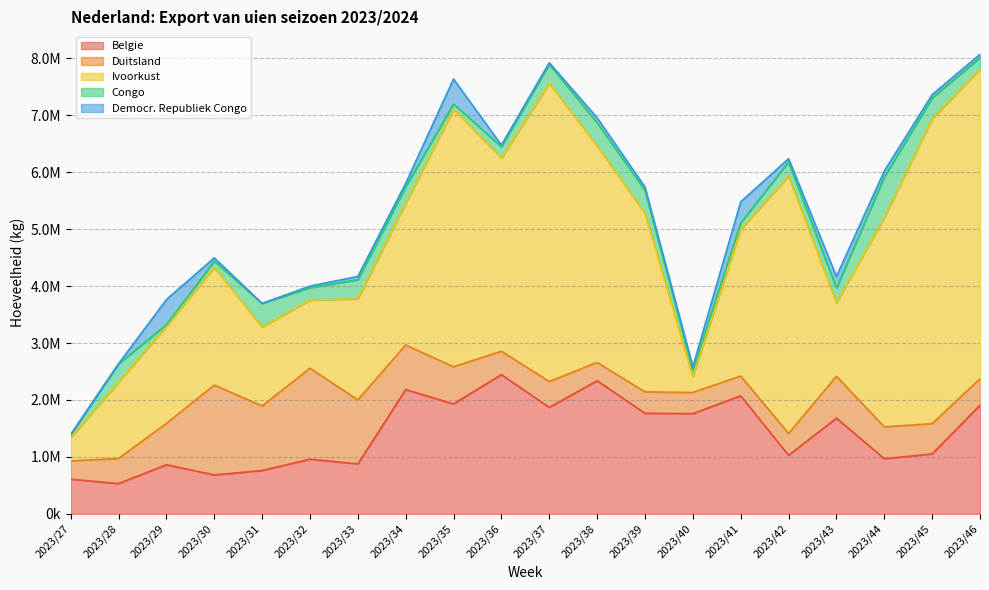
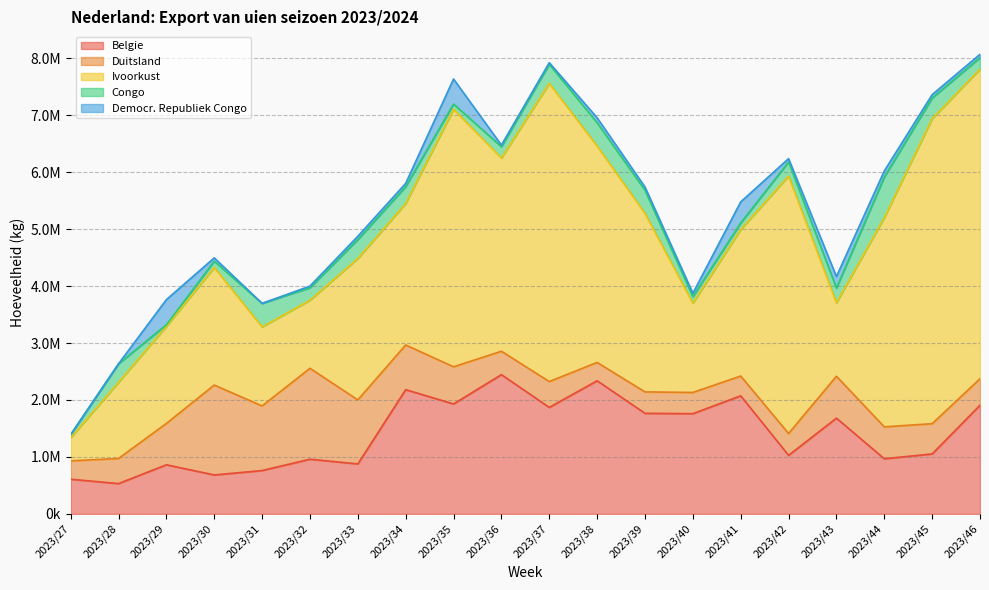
  {
    "Ivoorkust": {
      "2023/27": 400000,
      "2023/28": 1300000,
      "2023/30": 2100000,
      "2023/31": 1400000,
      "2023/32": 1200000,
-     "2023/33": 1800000,
+     "2023/33": 2500000,
      "2023/34": 2500000,
      "2023/35": 4500000,
      "2023/36": 3400000,
      "2023/37": 5200000,
      "2023/38": 3800000,
      "2023/39": 3100000,
-     "2023/40": 300000,
+     "2023/40": 1600000,
      "2023/41": 2600000,
      "2023/42": 4500000,
      "2023/43": 1300000,
      "2023/44": 3700000,
      "2023/45": 5400000,
      "2023/46": 5400000
    },
    "Congo": {
      "2023/30": 100000,
      "2023/33": 300000,
      "2023/34": 300000,
      "2023/35": 100000,
      "2023/38": 400000,
      "2023/39": 400000,
      "2023/40": 100000,
      "2023/41": 100000,
      "2023/42": 200000,
      "2023/43": 300000,
      "2023/44": 700000,
      "2023/45": 400000,
      "2023/46": 200000
    },
    "Democr. Republiek Congo": {
      "2023/29": 400000,
      "2023/30": 100000,
      "2023/33": 100000,
      "2023/34": 100000,
      "2023/35": 400000,
      "2023/38": 100000,
      "2023/39": 100000,
      "2023/40": 100000,
      "2023/41": 400000,
      "2023/42": 100000,
      "2023/43": 200000,
      "2023/44": 100000,
      "2023/45": 100000,
      "2023/46": 100000
    }
  }
